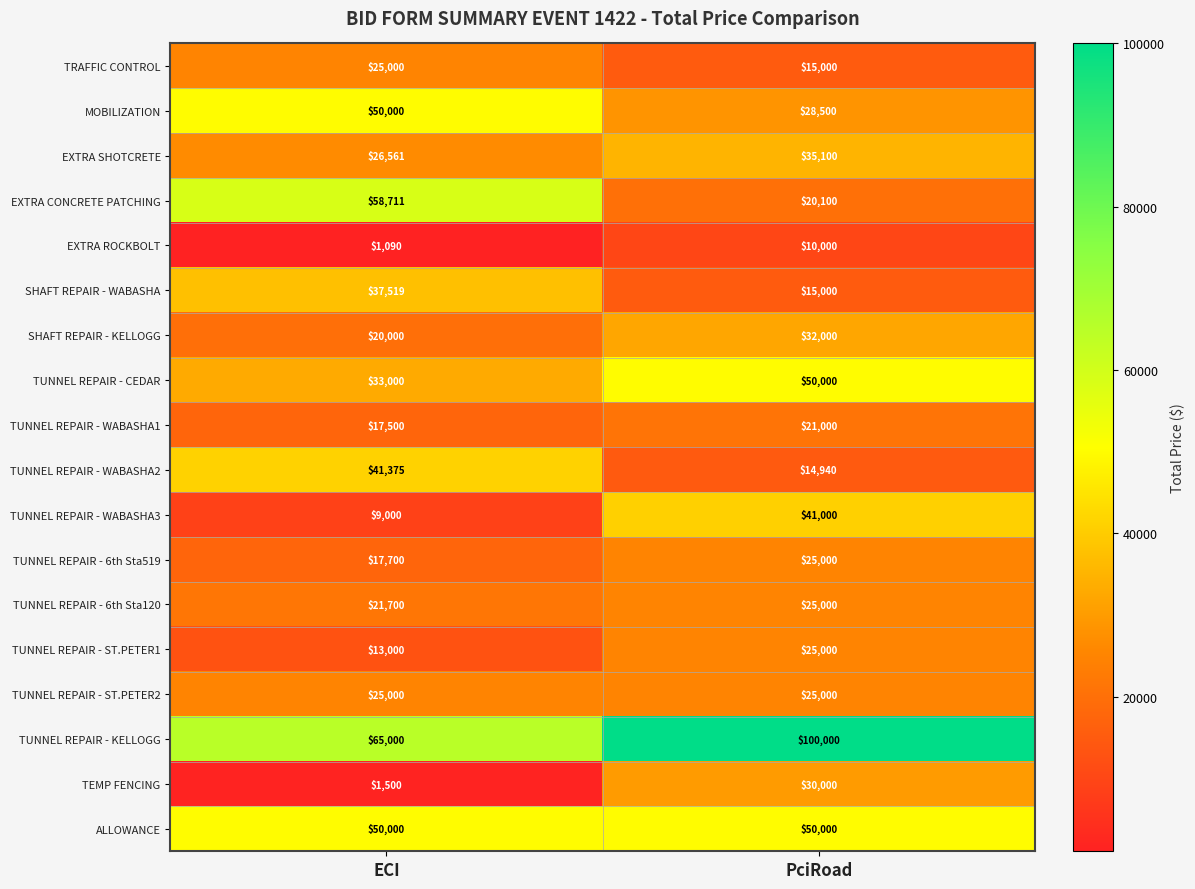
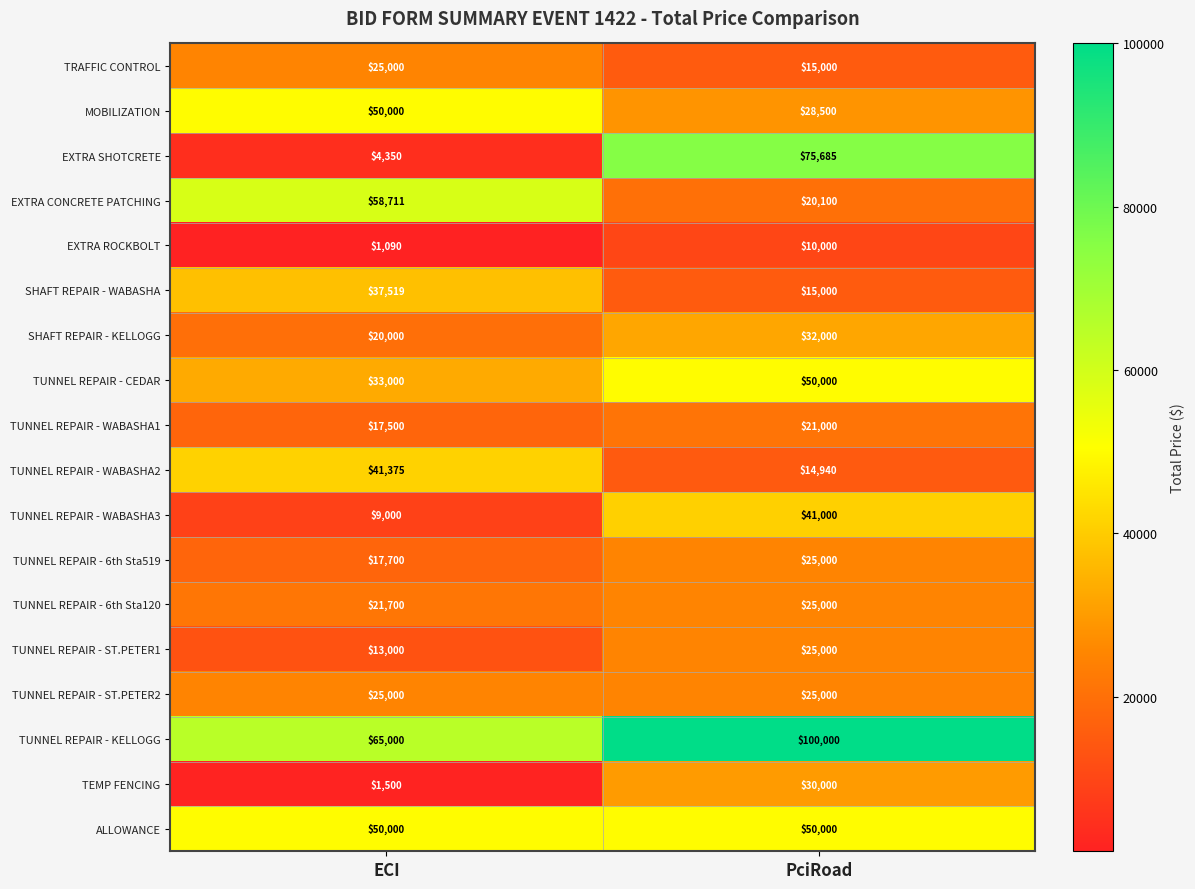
  {
    "TRAFFIC CONTROL": {
      "ECI": "$25,000",
      "PciRoad": "$15,000"
    },
    "MOBILIZATION": {
      "ECI": "$50,000",
      "PciRoad": "$28,500"
    },
    "EXTRA SHOTCRETE": {
-     "ECI": "$26,561",
-     "PciRoad": "$35,100"
+     "ECI": "$4,350",
+     "PciRoad": "$75,685"
    },
    "EXTRA CONCRETE PATCHING": {
      "ECI": "$58,711",
      "PciRoad": "$20,100"
    },
    "EXTRA ROCKBOLT": {
      "ECI": "$1,090",
      "PciRoad": "$10,000"
    },
    "SHAFT REPAIR - WABASHA": {
      "ECI": "$37,519",
      "PciRoad": "$15,000"
    },
    "SHAFT REPAIR - KELLOGG": {
      "ECI": "$20,000",
      "PciRoad": "$32,000"
    },
    "TUNNEL REPAIR - CEDAR": {
      "ECI": "$33,000",
      "PciRoad": "$50,000"
    },
    "TUNNEL REPAIR - WABASHA1": {
      "ECI": "$17,500",
      "PciRoad": "$21,000"
    },
    "TUNNEL REPAIR - WABASHA2": {
      "ECI": "$41,375",
      "PciRoad": "$14,940"
    },
    "TUNNEL REPAIR - WABASHA3": {
      "ECI": "$9,000",
      "PciRoad": "$41,000"
    },
    "TUNNEL REPAIR - 6th Sta519": {
      "ECI": "$17,700",
      "PciRoad": "$25,000"
    },
    "TUNNEL REPAIR - 6th Sta120": {
      "ECI": "$21,700",
      "PciRoad": "$25,000"
    },
    "TUNNEL REPAIR - ST.PETER1": {
      "ECI": "$13,000",
      "PciRoad": "$25,000"
    },
    "TUNNEL REPAIR - ST.PETER2": {
      "ECI": "$25,000",
      "PciRoad": "$25,000"
    },
    "TUNNEL REPAIR - KELLOGG": {
      "ECI": "$65,000",
      "PciRoad": "$100,000"
    },
    "TEMP FENCING": {
      "ECI": "$1,500",
      "PciRoad": "$30,000"
    },
    "ALLOWANCE": {
      "ECI": "$50,000",
      "PciRoad": "$50,000"
    }
  }
